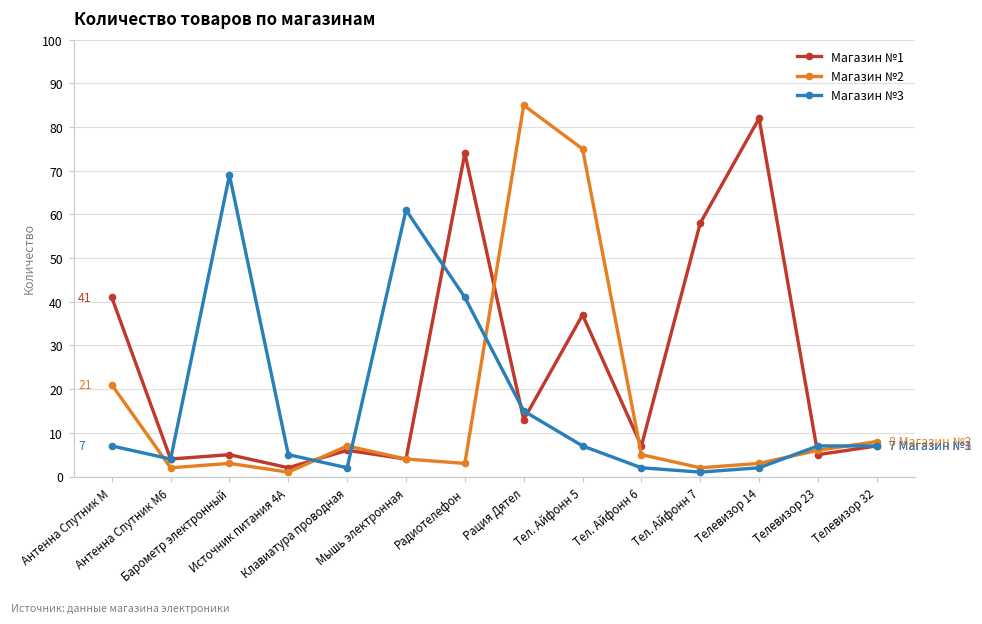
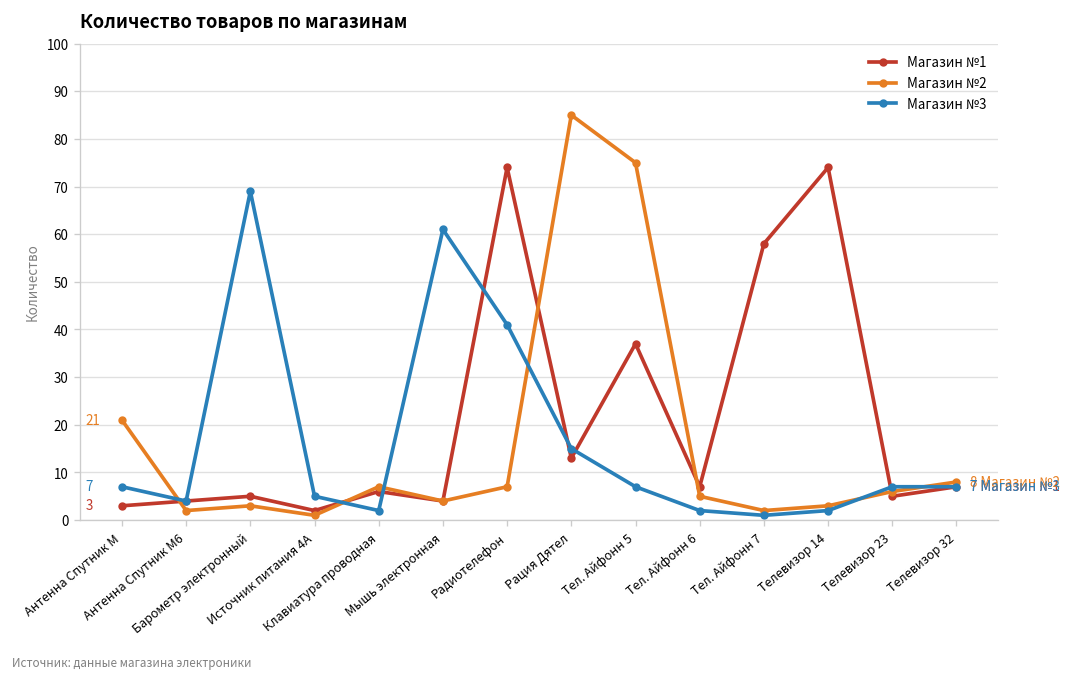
  {
    "Магазин №1": {
-     "Антенна Спутник М": 41,
-     "Телевизор 14": 82
+     "Антенна Спутник М": 3,
+     "Телевизор 14": 74
    },
    "Магазин №2": {
      "Антенна Спутник М6": 2,
      "Барометр электронный": 3,
      "Источник питания 4А": 1,
      "Клавиатура проводная": 7,
-     "Радиотелефон": 3,
+     "Радиотелефон": 7,
      "Рация Дятел": 85,
      "Тел. Айфонн 5": 75,
      "Тел. Айфонн 6": 5,
      "Тел. Айфонн 7": 2,
      "Телевизор 14": 3,
      "Телевизор 23": 6
    },
    "Магазин №3": {
      "Антенна Спутник М": 7
    }
  }
